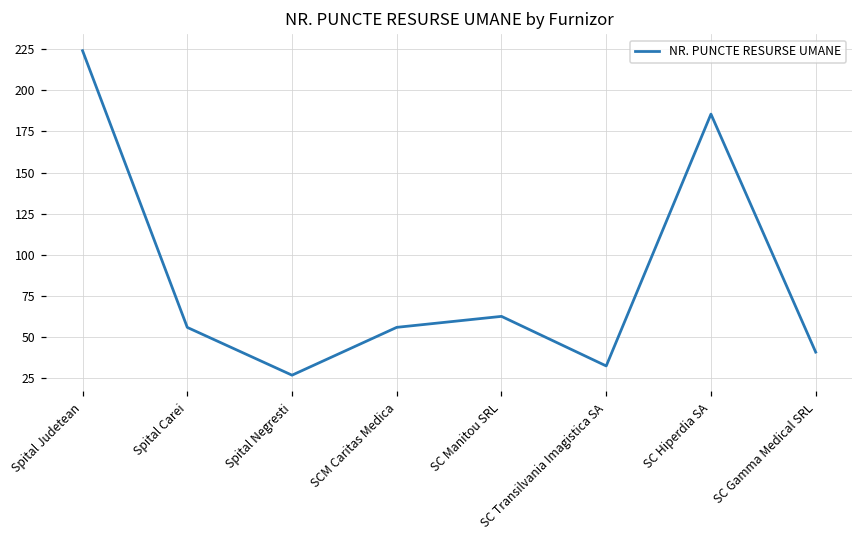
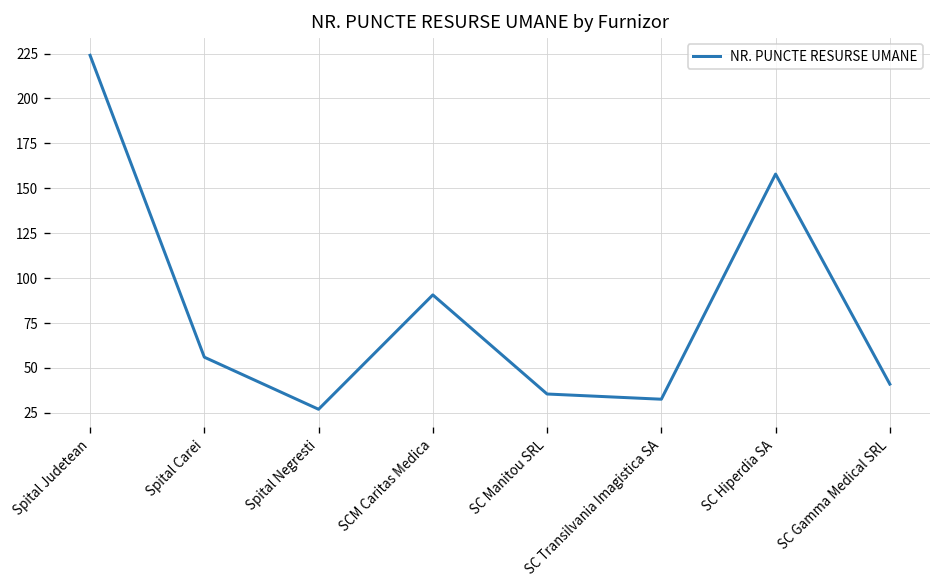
  {
    "Spital Judetean": 224,
    "Spital Carei": 56,
    "Spital Negresti": 27,
-   "SCM Caritas Medica": 56,
-   "SC Manitou SRL": 63,
+   "SCM Caritas Medica": 91,
+   "SC Manitou SRL": 36,
    "SC Transilvania Imagistica SA": 33,
-   "SC Hiperdia SA": 186,
+   "SC Hiperdia SA": 158,
    "SC Gamma Medical SRL": 41
  }
